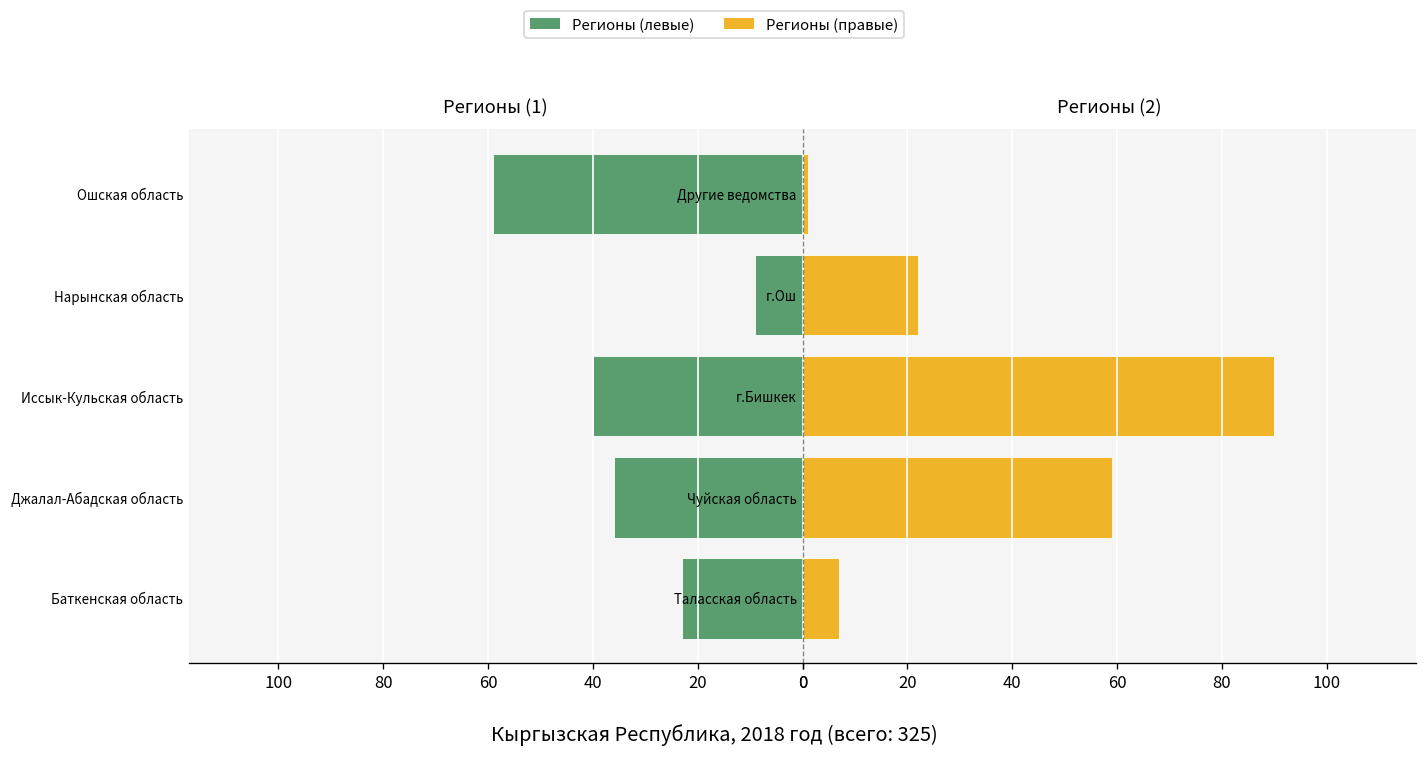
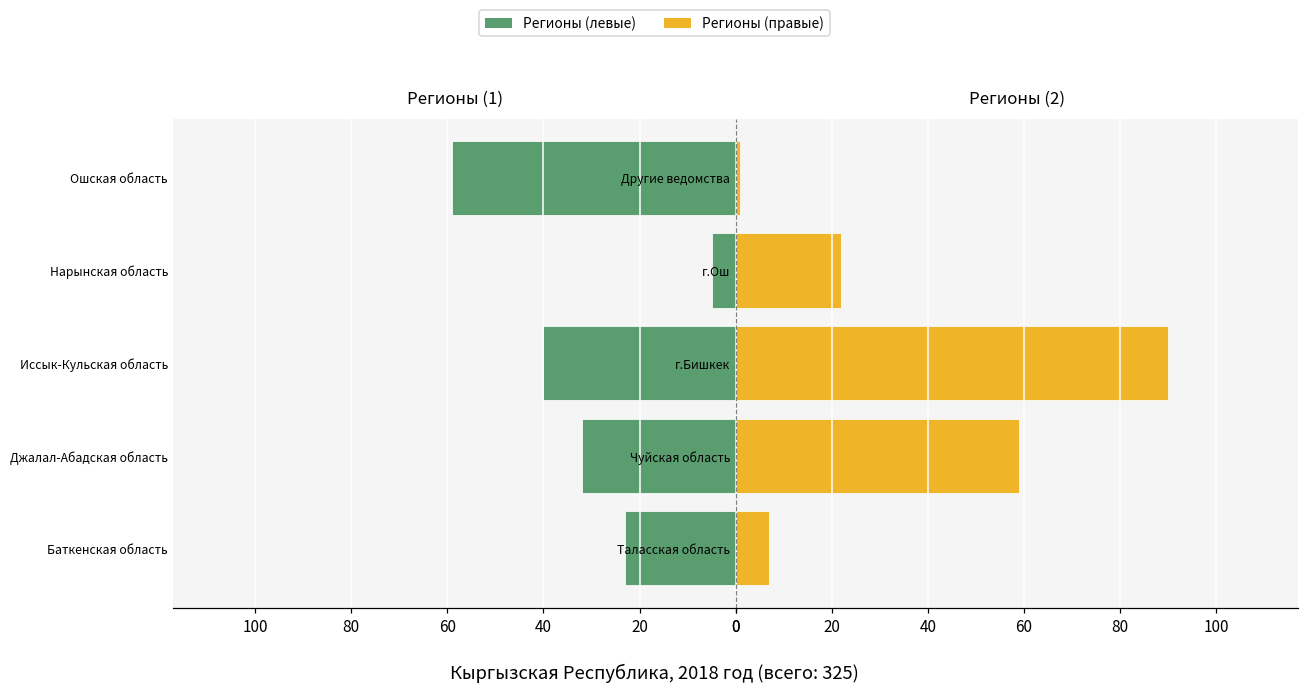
  {
    "Регионы (1)": {
      "Ошская область": 59,
-     "Нарынская область": 9,
+     "Нарынская область": 5,
      "Иссык-Кульская область": 40,
-     "Джалал-Абадская область": 36,
+     "Джалал-Абадская область": 32,
      "Баткенская область": 23
    }
  }
